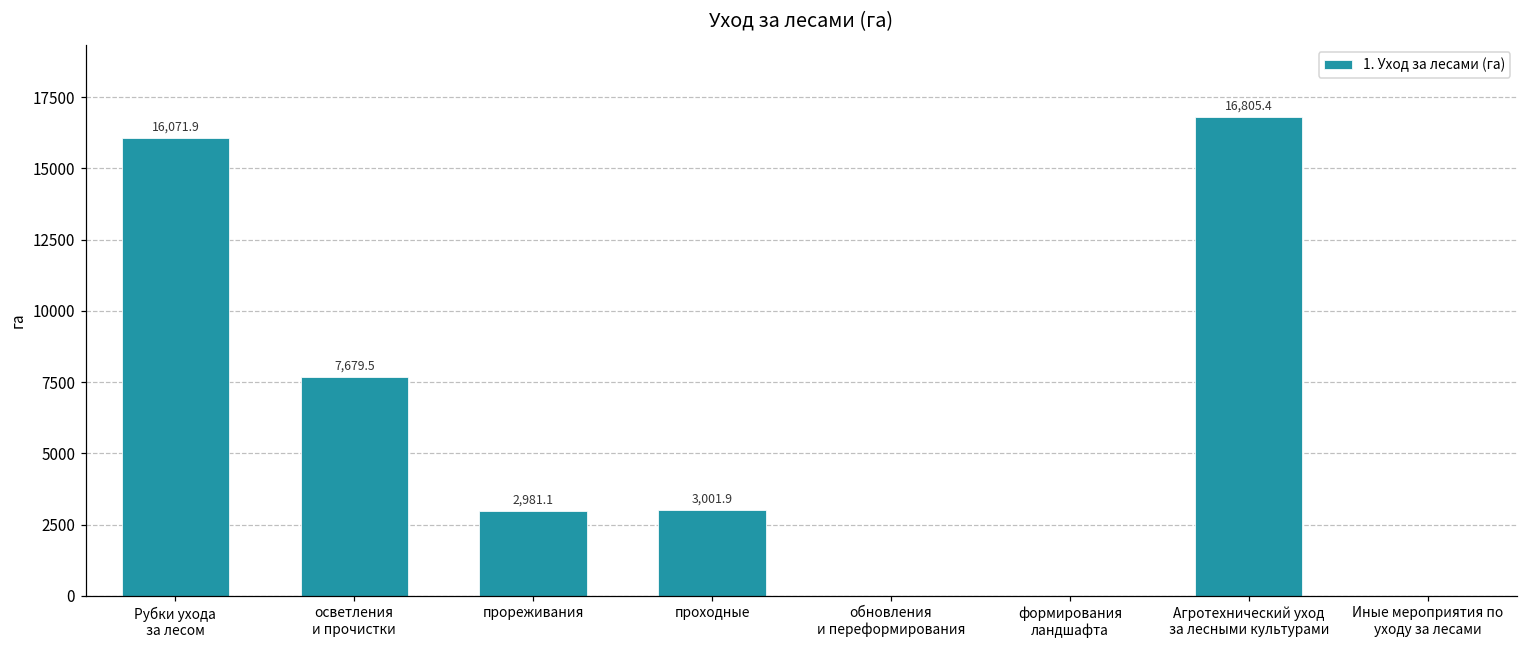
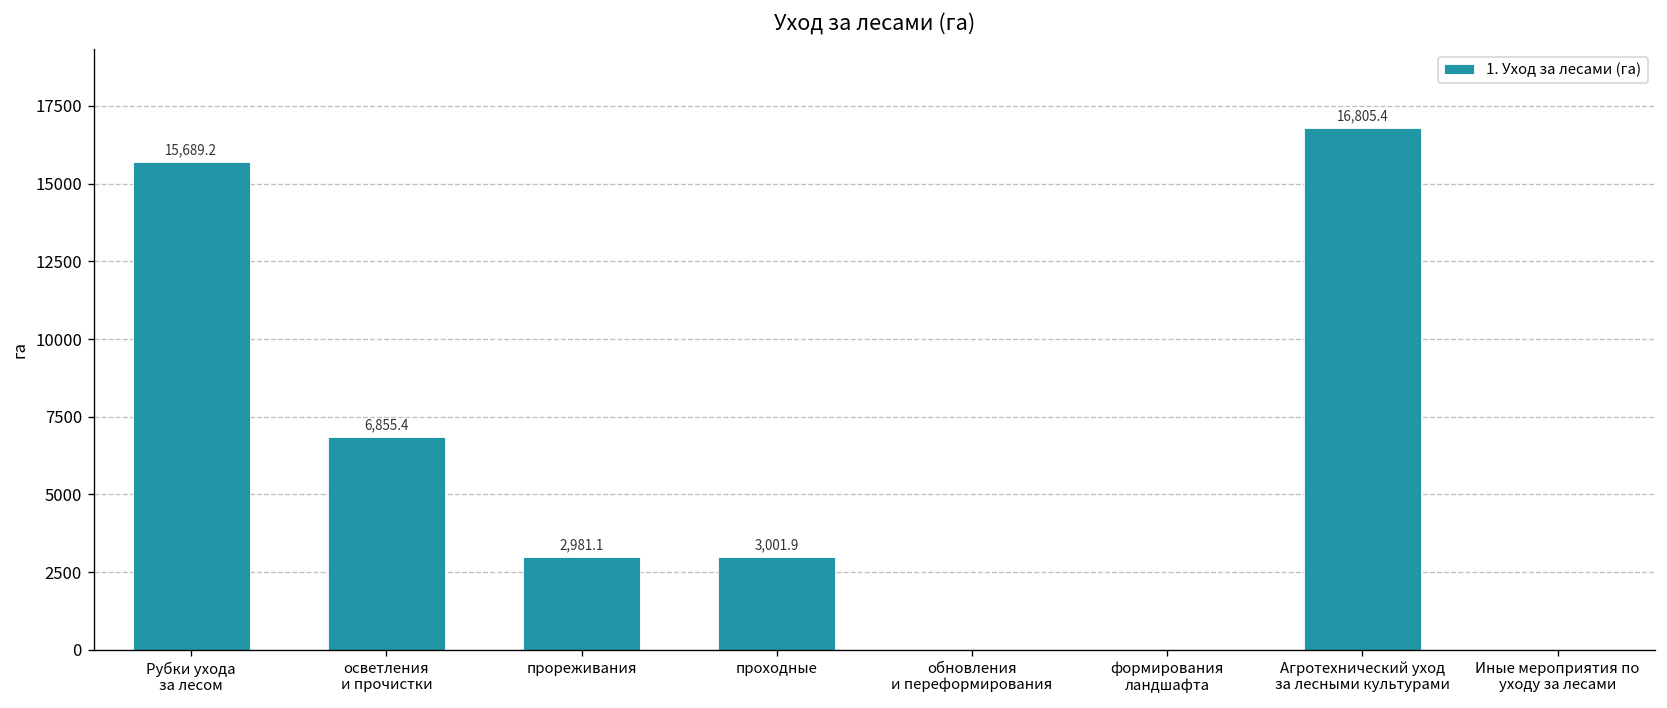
  {
-   "Рубки ухода за лесом": "16,071.9",
-   "осветления и прочистки": "7,679.5",
+   "Рубки ухода за лесом": "15,689.2",
+   "осветления и прочистки": "6,855.4",
    "прореживания": "2,981.1",
    "проходные": "3,001.9",
    "Агротехнический уход за лесными культурами": "16,805.4"
  }
